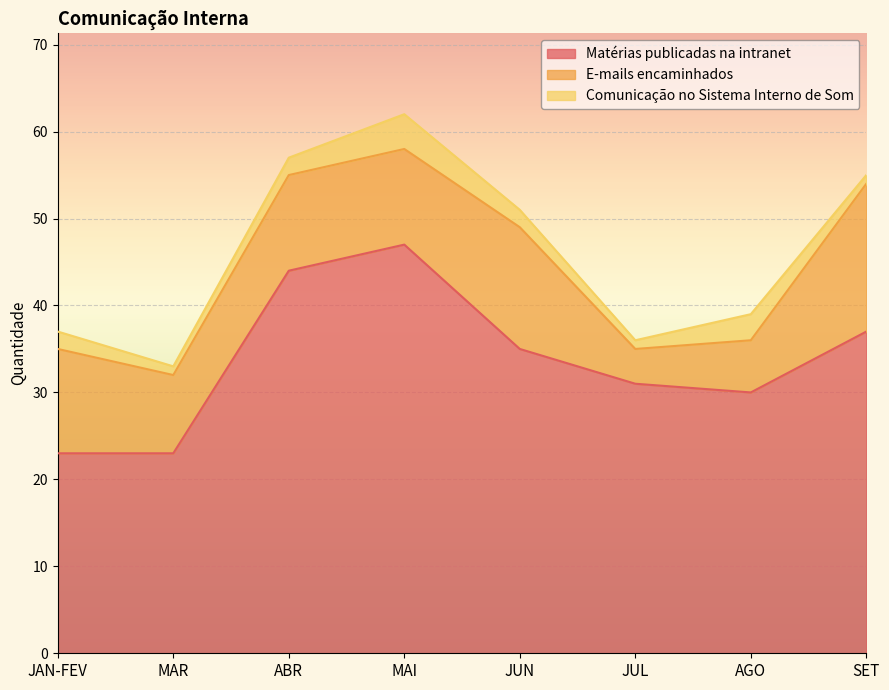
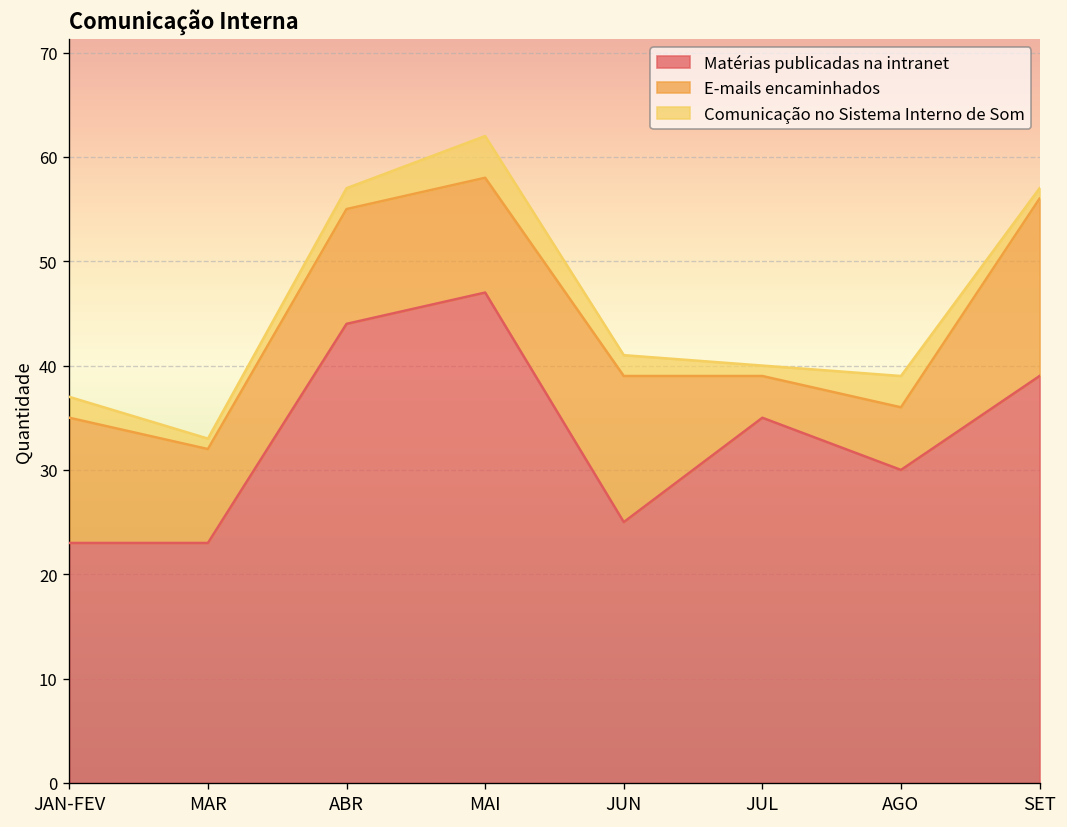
  {
    "Matérias publicadas na intranet": {
      "JAN-FEV": 23,
      "MAR": 23,
      "ABR": 44,
      "MAI": 47,
-     "JUN": 35,
-     "JUL": 31,
+     "JUN": 25,
+     "JUL": 35,
      "AGO": 30,
-     "SET": 37
+     "SET": 39
    }
  }
